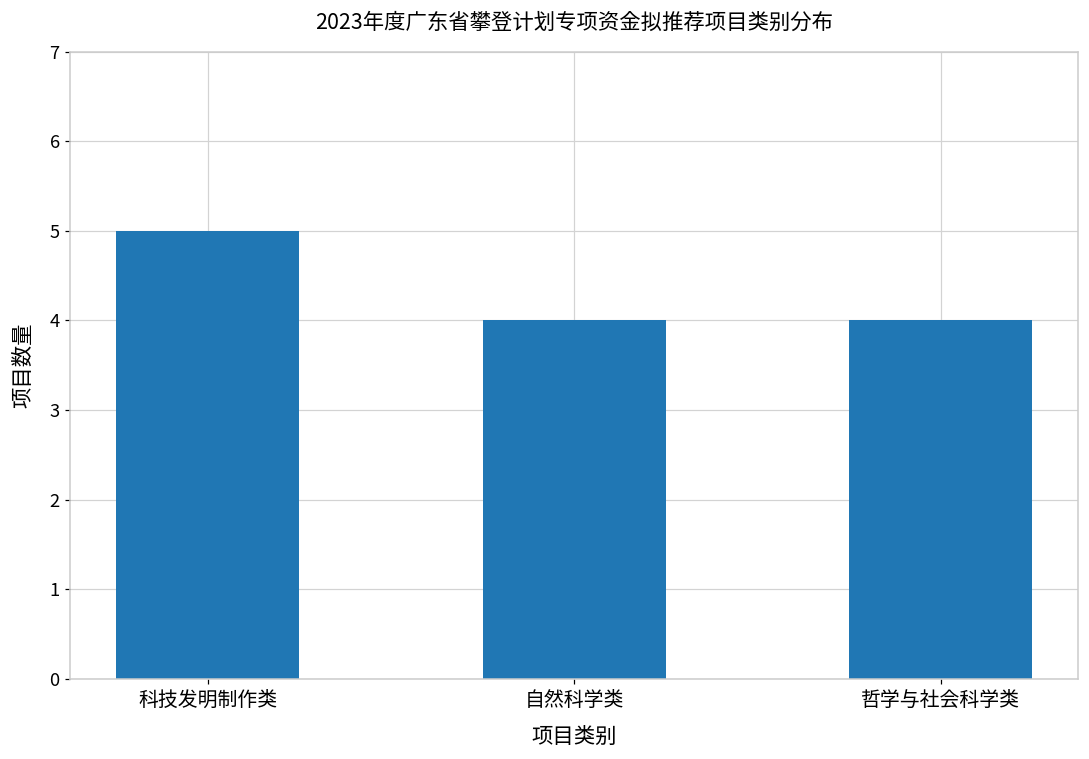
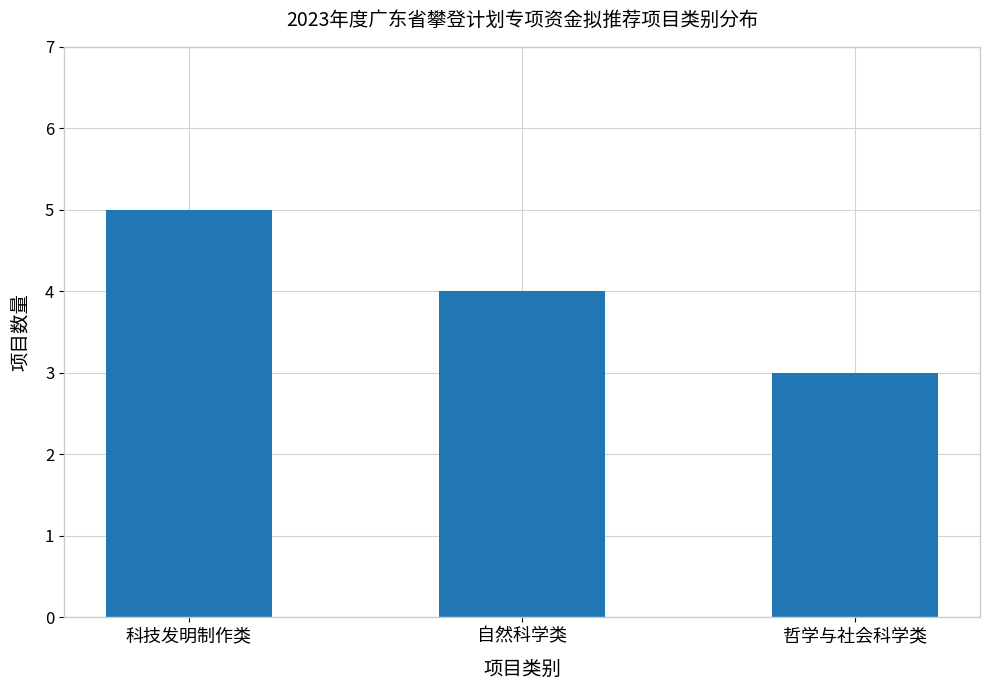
  {
    "科技发明制作类": 5,
    "自然科学类": 4,
-   "哲学与社会科学类": 4
+   "哲学与社会科学类": 3
  }
